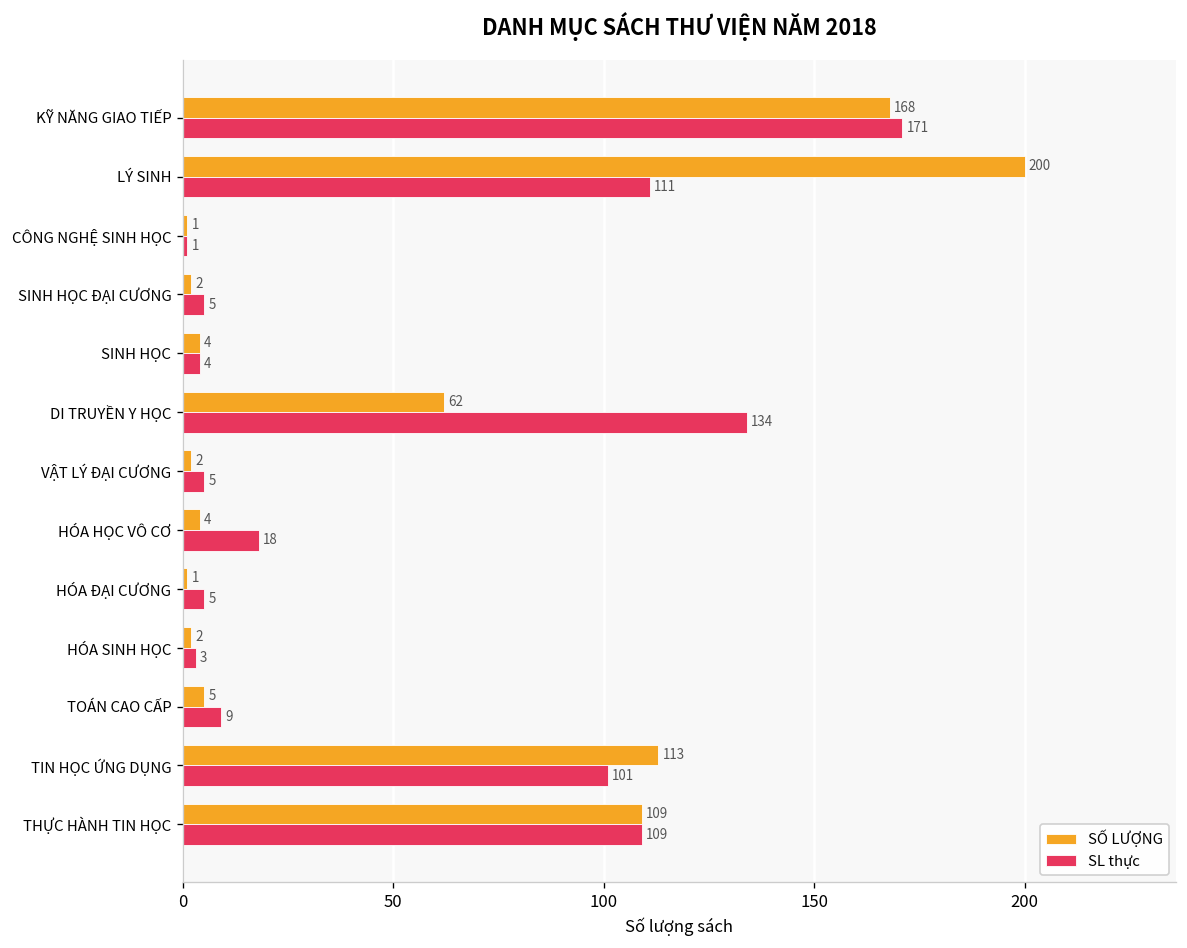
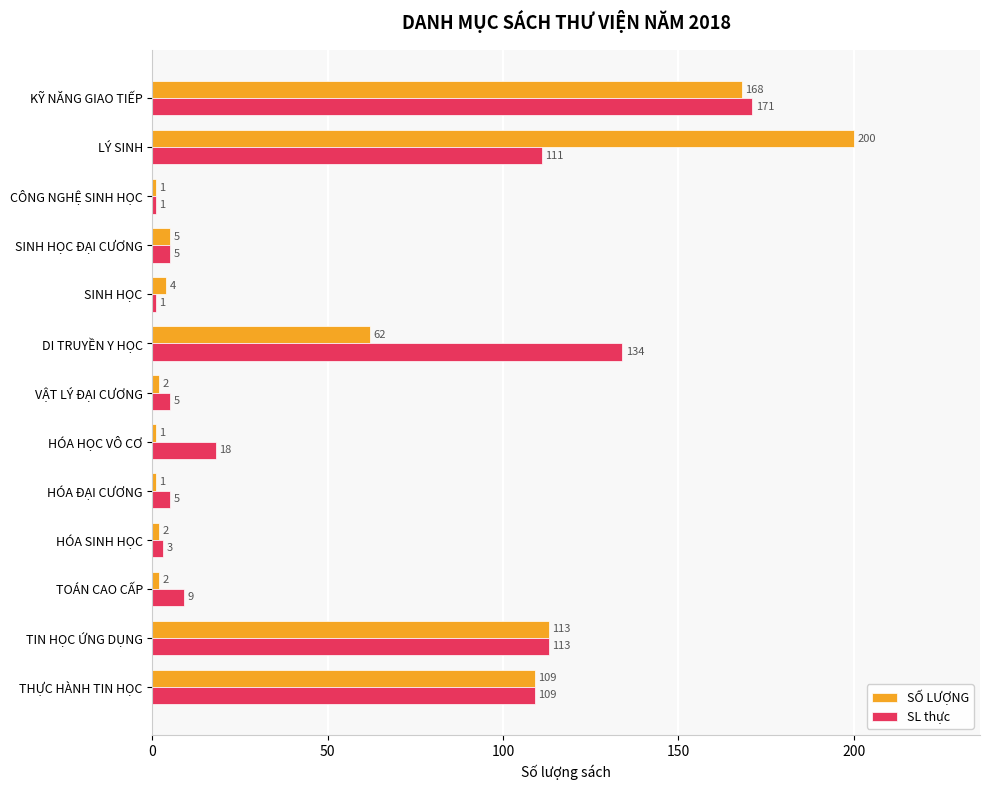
  {
    "SỐ LƯỢNG": {
      "KỸ NĂNG GIAO TIẾP": 168,
      "LÝ SINH": 200,
      "CÔNG NGHỆ SINH HỌC": 1,
-     "SINH HỌC ĐẠI CƯƠNG": 2,
+     "SINH HỌC ĐẠI CƯƠNG": 5,
      "SINH HỌC": 4,
      "DI TRUYỀN Y HỌC": 62,
      "VẬT LÝ ĐẠI CƯƠNG": 2,
-     "HÓA HỌC VÔ CƠ": 4,
+     "HÓA HỌC VÔ CƠ": 1,
      "HÓA ĐẠI CƯƠNG": 1,
      "HÓA SINH HỌC": 2,
-     "TOÁN CAO CẤP": 5,
+     "TOÁN CAO CẤP": 2,
      "TIN HỌC ỨNG DỤNG": 113,
      "THỰC HÀNH TIN HỌC": 109
    },
    "SL thực": {
      "KỸ NĂNG GIAO TIẾP": 171,
      "LÝ SINH": 111,
      "CÔNG NGHỆ SINH HỌC": 1,
      "SINH HỌC ĐẠI CƯƠNG": 5,
-     "SINH HỌC": 4,
+     "SINH HỌC": 1,
      "DI TRUYỀN Y HỌC": 134,
      "VẬT LÝ ĐẠI CƯƠNG": 5,
      "HÓA HỌC VÔ CƠ": 18,
      "HÓA ĐẠI CƯƠNG": 5,
      "HÓA SINH HỌC": 3,
      "TOÁN CAO CẤP": 9,
-     "TIN HỌC ỨNG DỤNG": 101,
+     "TIN HỌC ỨNG DỤNG": 113,
      "THỰC HÀNH TIN HỌC": 109
    }
  }
